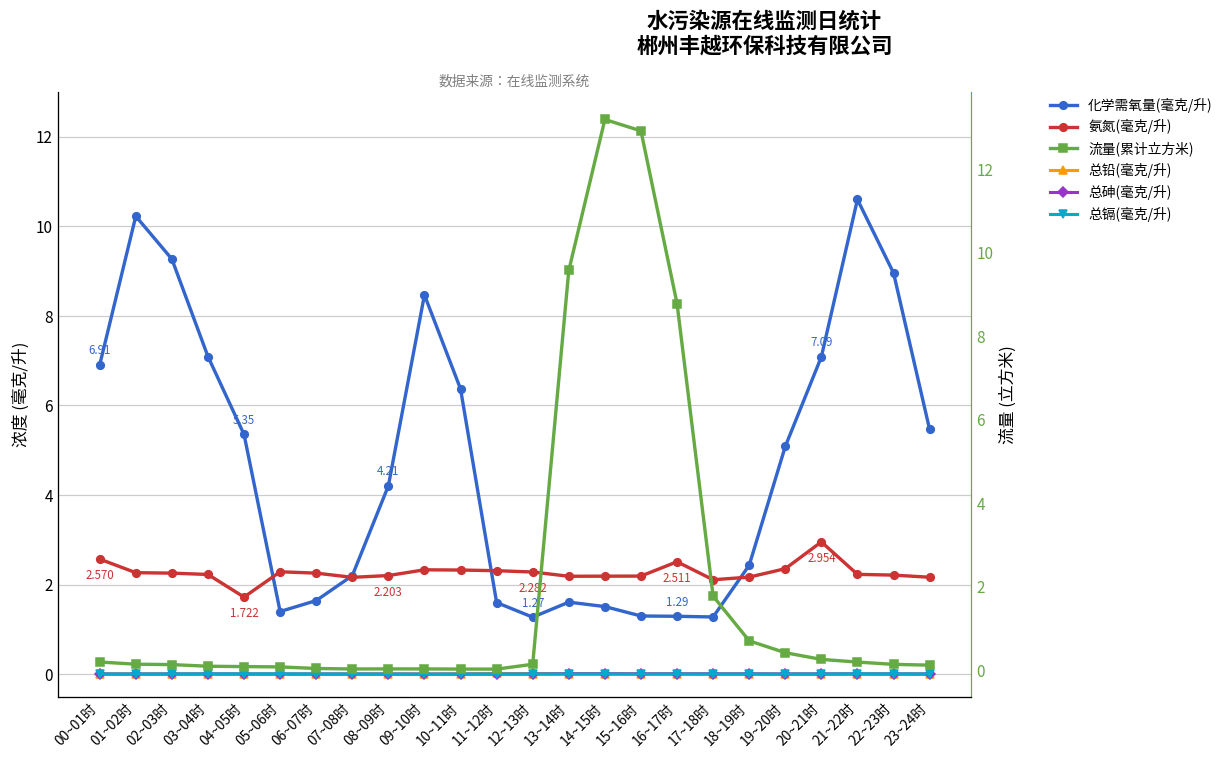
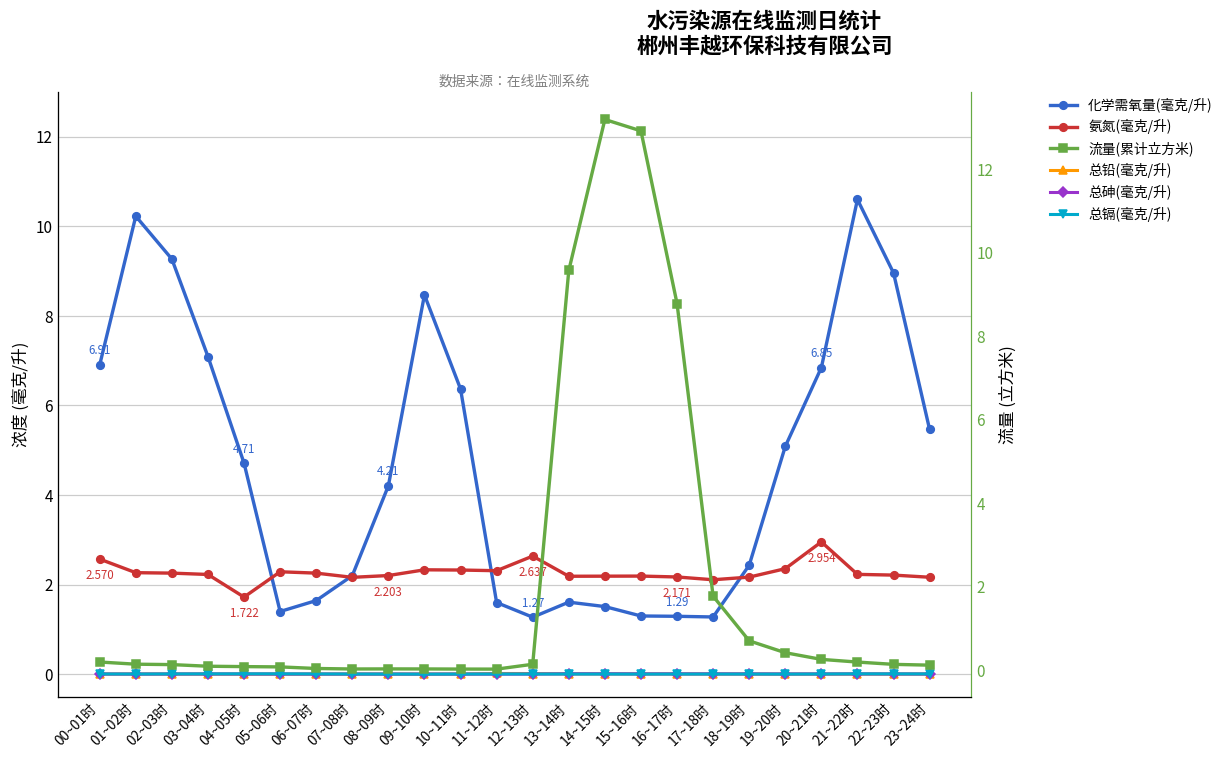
  {
    "化学需氧量(毫克/升)": {
      "00~01时": 6.91,
-     "04~05时": 5.35,
+     "04~05时": 4.71,
      "08~09时": 4.21,
      "12~13时": 1.27,
-     "20~21时": 7.09
+     "20~21时": 6.85
    },
    "氨氮(毫克/升)": {
      "00~01时": 2.570,
      "04~05时": 1.722,
      "08~09时": 2.203,
-     "12~13时": 2.282,
-     "16~17时": 2.511,
+     "12~13时": 2.637,
+     "16~17时": 2.171,
      "20~21时": 2.954
    }
  }
